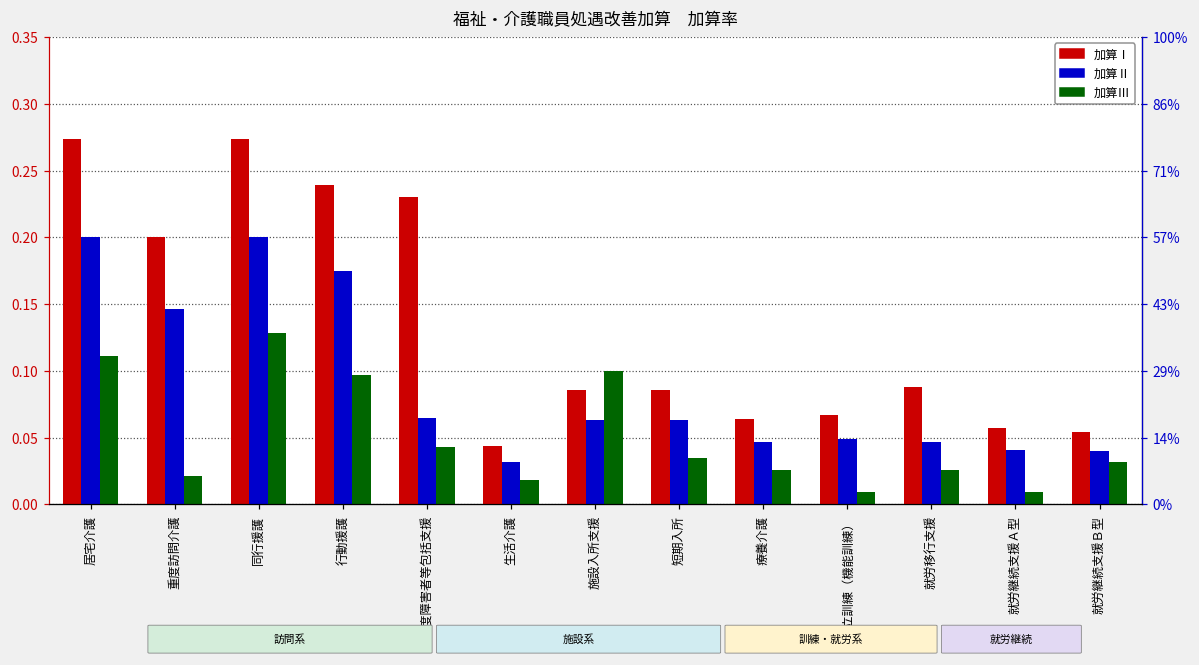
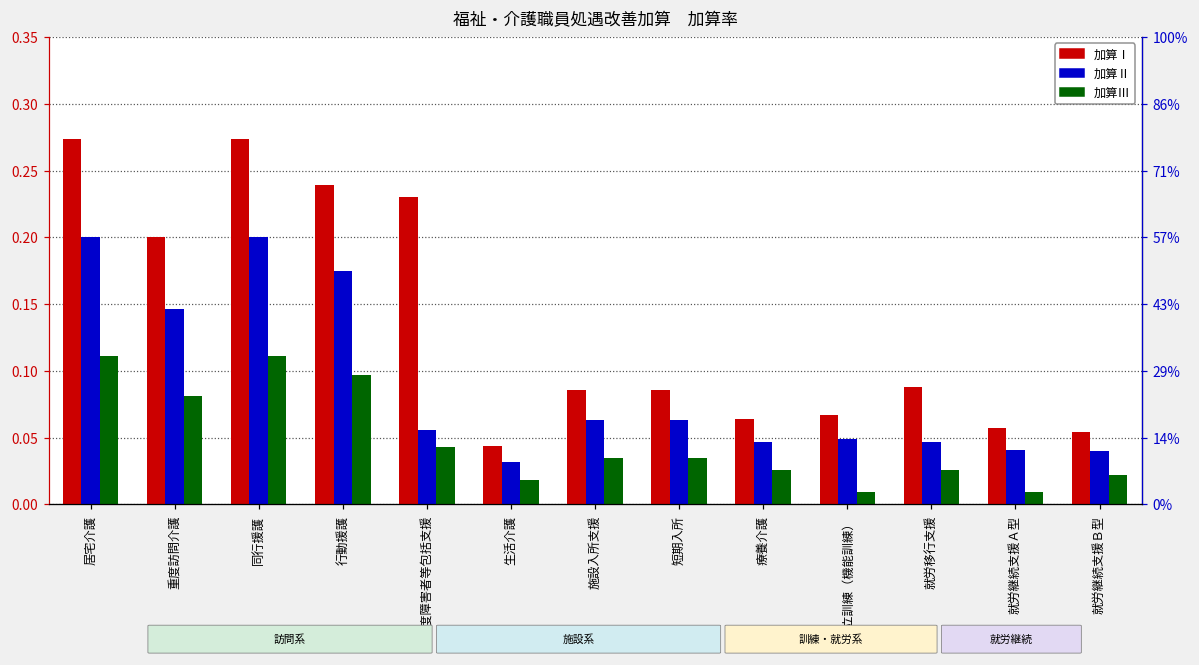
  {
    "加算Ⅰ": {
      "居宅介護": 0.274,
      "重度訪問介護": 0.200,
      "同行援護": 0.274,
      "行動援護": 0.239,
      "重度障害者等包括支援": 0.230,
      "生活介護": 0.044,
      "施設入所支援": 0.086,
      "短期入所": 0.086,
      "療養介護": 0.064,
      "自立訓練（機能訓練）": 0.067,
      "就労移行支援": 0.088,
      "就労継続支援Ａ型": 0.057,
      "就労継続支援Ｂ型": 0.054
    },
    "加算Ⅱ": {
      "居宅介護": 0.200,
      "重度訪問介護": 0.146,
      "同行援護": 0.200,
      "行動援護": 0.175,
-     "重度障害者等包括支援": 0.065,
+     "重度障害者等包括支援": 0.056,
      "生活介護": 0.032,
      "施設入所支援": 0.063,
      "短期入所": 0.063,
      "療養介護": 0.047,
      "自立訓練（機能訓練）": 0.049,
      "就労移行支援": 0.047,
      "就労継続支援Ａ型": 0.041,
      "就労継続支援Ｂ型": 0.040
    },
    "加算Ⅲ": {
      "居宅介護": 0.111,
-     "重度訪問介護": 0.021,
-     "同行援護": 0.128,
+     "重度訪問介護": 0.081,
+     "同行援護": 0.111,
      "行動援護": 0.097,
      "重度障害者等包括支援": 0.043,
      "生活介護": 0.018,
-     "施設入所支援": 0.100,
+     "施設入所支援": 0.035,
      "短期入所": 0.035,
      "療養介護": 0.026,
      "自立訓練（機能訓練）": 0.009,
      "就労移行支援": 0.026,
      "就労継続支援Ａ型": 0.009,
-     "就労継続支援Ｂ型": 0.032
+     "就労継続支援Ｂ型": 0.022
    }
  }
